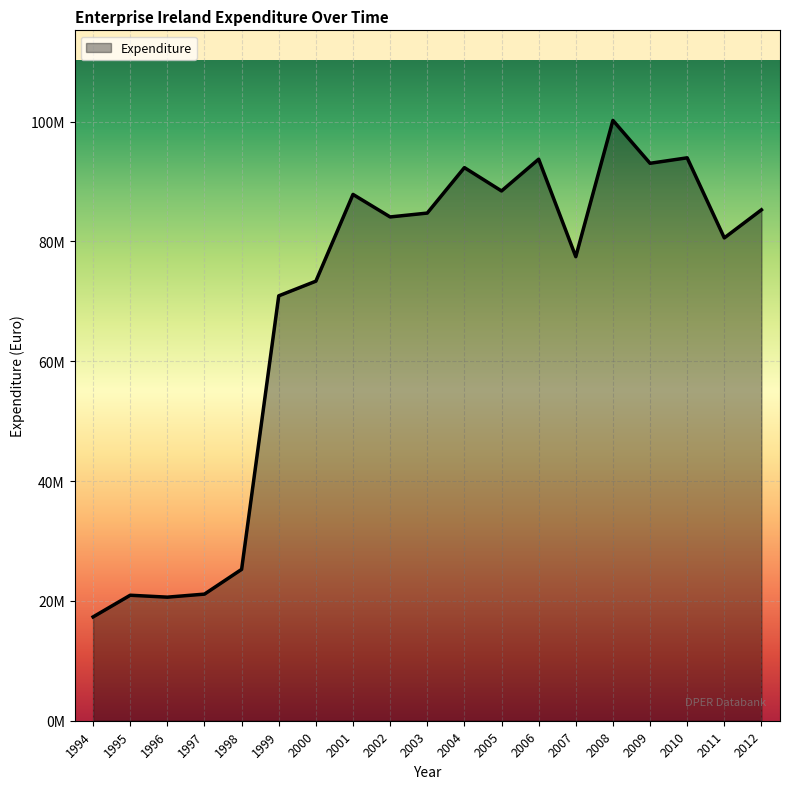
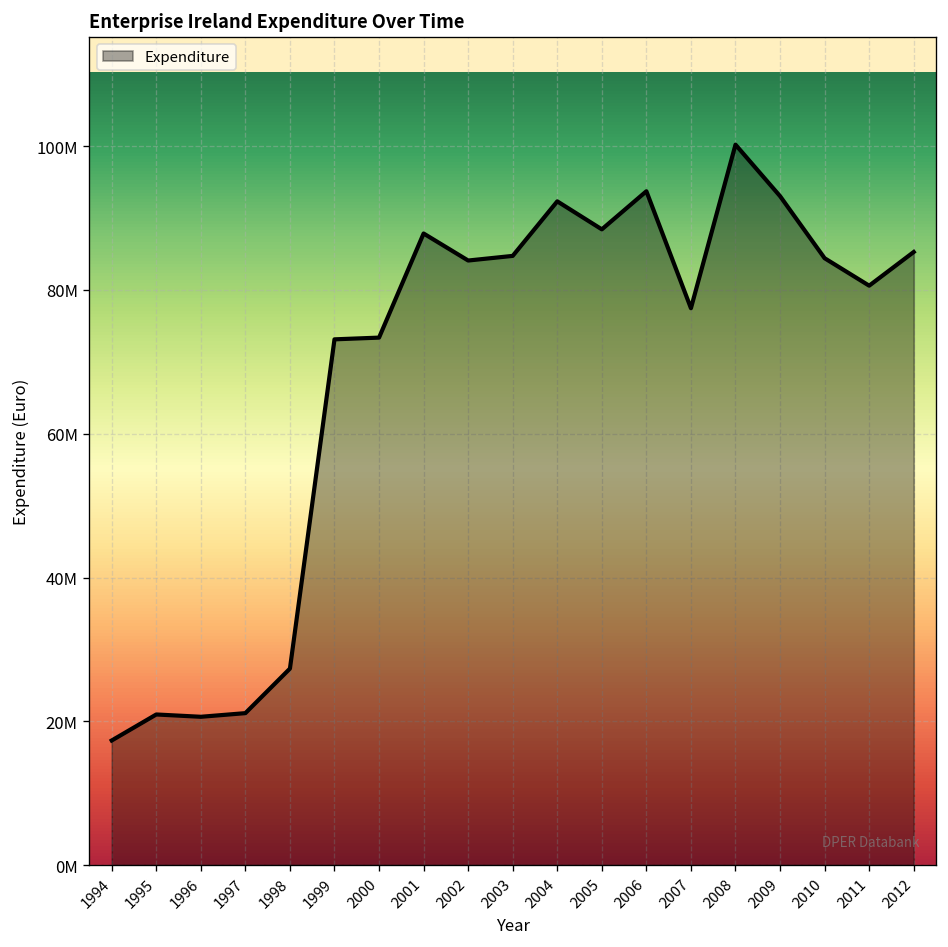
  {
    "1994": 17000000,
    "1995": 21000000,
    "1996": 21000000,
    "1997": 21000000,
-   "1998": 25000000,
-   "1999": 71000000,
+   "1998": 27000000,
+   "1999": 73000000,
    "2000": 73000000,
    "2001": 88000000,
    "2002": 84000000,
    "2003": 85000000,
    "2004": 92000000,
    "2005": 88000000,
    "2006": 94000000,
    "2007": 77000000,
    "2008": 100000000,
    "2009": 93000000,
-   "2010": 94000000,
+   "2010": 84000000,
    "2011": 81000000,
    "2012": 85000000
  }
